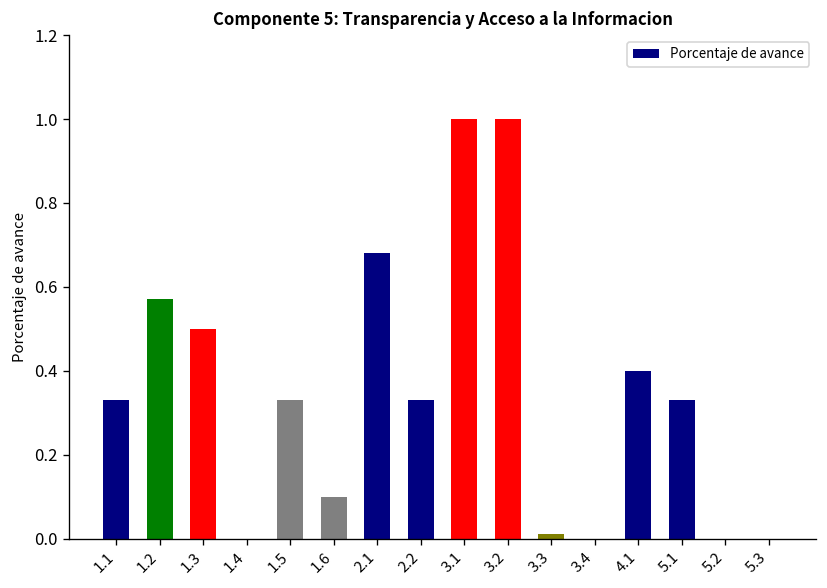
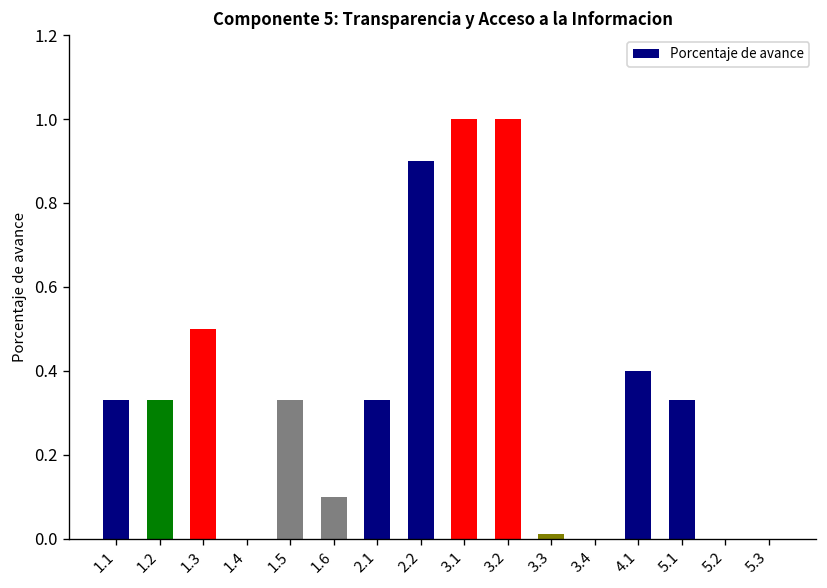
  {
    "1.1": 0.33,
-   "1.2": 0.57,
+   "1.2": 0.33,
    "1.3": 0.50,
    "1.4": 0.00,
    "1.5": 0.33,
    "1.6": 0.10,
-   "2.1": 0.68,
-   "2.2": 0.33,
+   "2.1": 0.33,
+   "2.2": 0.90,
    "3.1": 1.00,
    "3.2": 1.00,
    "3.3": 0.01,
    "3.4": 0.00,
    "4.1": 0.40,
    "5.1": 0.33,
    "5.2": 0.00,
    "5.3": 0.00
  }
